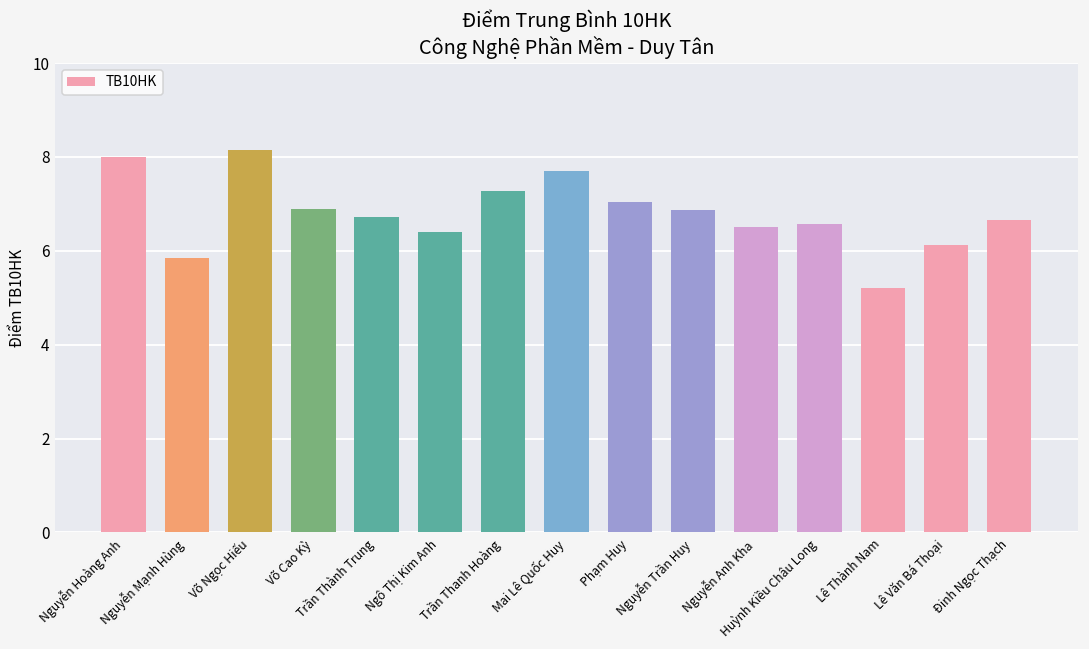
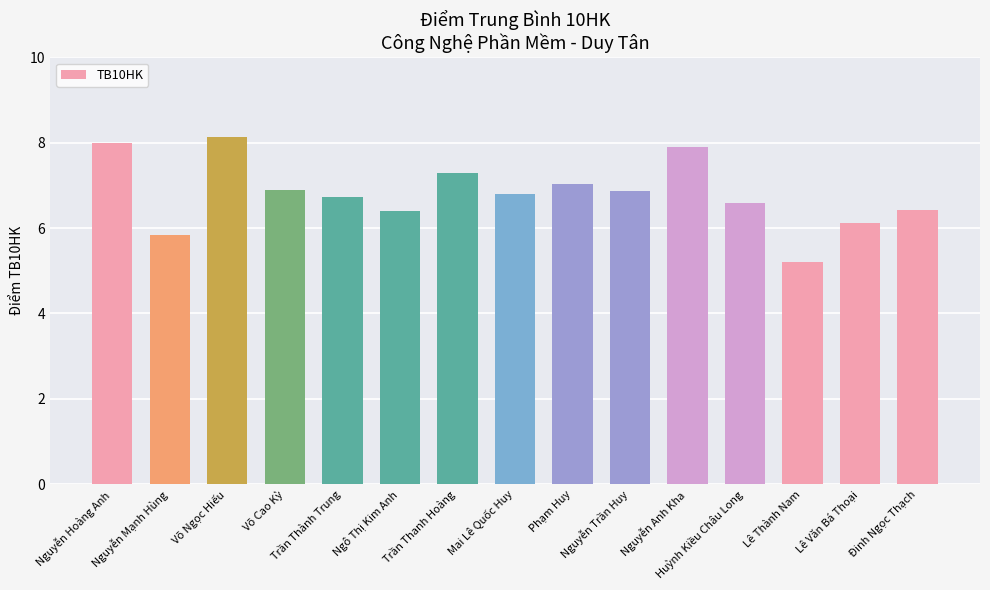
  {
    "Nguyễn Hoàng Anh": 8.0,
    "Nguyễn Mạnh Hùng": 5.8,
    "Võ Ngọc Hiếu": 8.1,
    "Võ Cao Kỳ": 6.9,
    "Trần Thành Trung": 6.7,
    "Ngô Thị Kim Anh": 6.4,
    "Trần Thanh Hoàng": 7.3,
-   "Mai Lê Quốc Huy": 7.7,
+   "Mai Lê Quốc Huy": 6.8,
    "Phạm Huy": 7.0,
    "Nguyễn Trần Huy": 6.9,
-   "Nguyễn Anh Kha": 6.5,
+   "Nguyễn Anh Kha": 7.9,
    "Huỳnh Kiều Châu Long": 6.6,
    "Lê Thành Nam": 5.2,
    "Lê Văn Bá Thoại": 6.1,
-   "Đinh Ngọc Thạch": 6.7
+   "Đinh Ngọc Thạch": 6.4
  }
